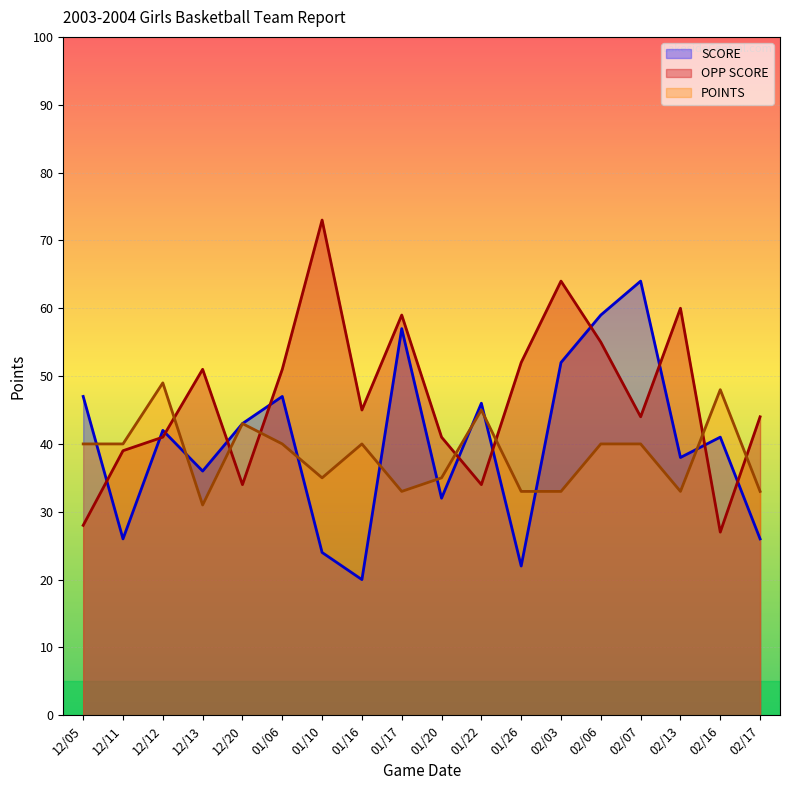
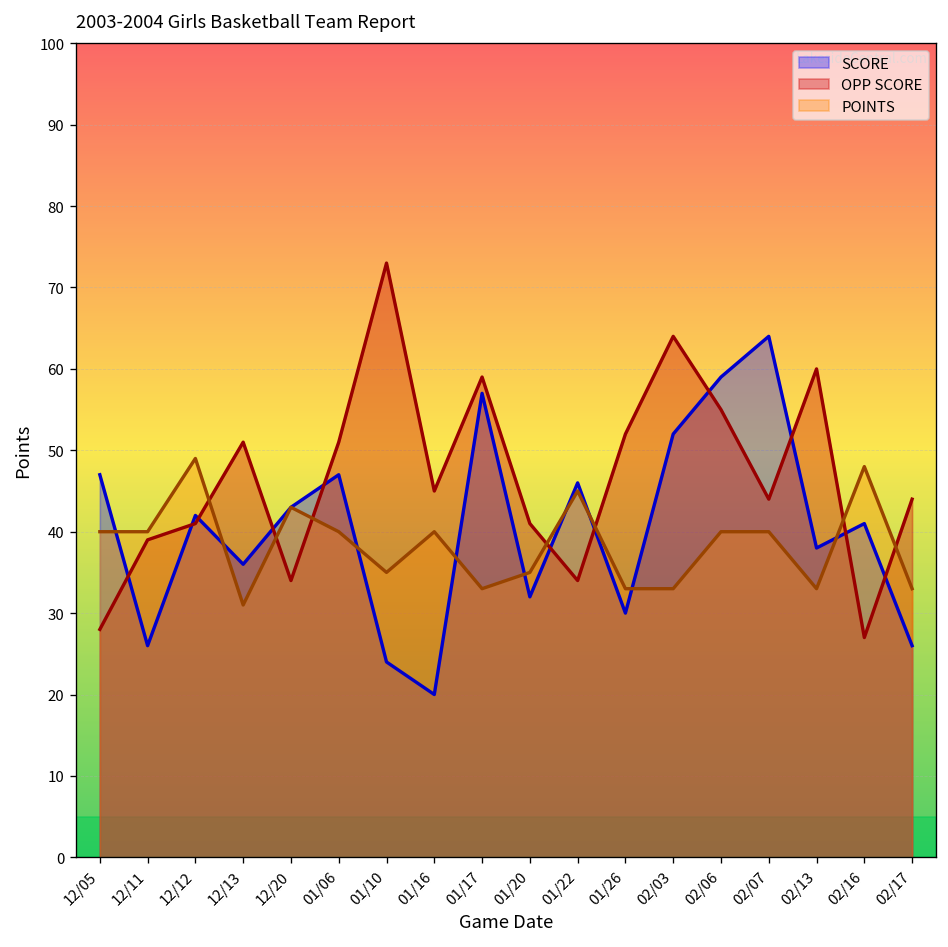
  {
    "SCORE": {
      "12/05": 47,
      "12/11": 26,
      "12/12": 42,
      "12/13": 36,
      "01/06": 47,
      "01/10": 24,
      "01/16": 20,
      "01/17": 57,
      "01/20": 32,
      "01/22": 46,
-     "01/26": 22,
+     "01/26": 30,
      "02/03": 52,
      "02/06": 59,
      "02/07": 64,
      "02/13": 38,
      "02/16": 41,
      "02/17": 26
    },
    "OPP SCORE": {
      "12/05": 28,
      "12/11": 39,
      "12/12": 41,
      "12/13": 51,
      "12/20": 34,
      "01/06": 51,
      "01/10": 73,
      "01/16": 45,
      "01/17": 59,
      "01/20": 41,
      "01/22": 34,
      "01/26": 52,
      "02/03": 64,
      "02/06": 55,
      "02/07": 44,
      "02/13": 60,
      "02/16": 27,
      "02/17": 44
    },
    "POINTS": {
      "12/05": 40,
      "12/11": 40,
      "12/12": 49,
      "12/13": 31,
      "01/06": 40,
      "01/10": 35,
      "01/16": 40,
      "01/17": 33,
      "01/20": 35,
      "01/22": 45,
      "01/26": 33,
      "02/03": 33,
      "02/06": 40,
      "02/07": 40,
      "02/13": 33,
      "02/16": 48,
      "02/17": 33
    }
  }
